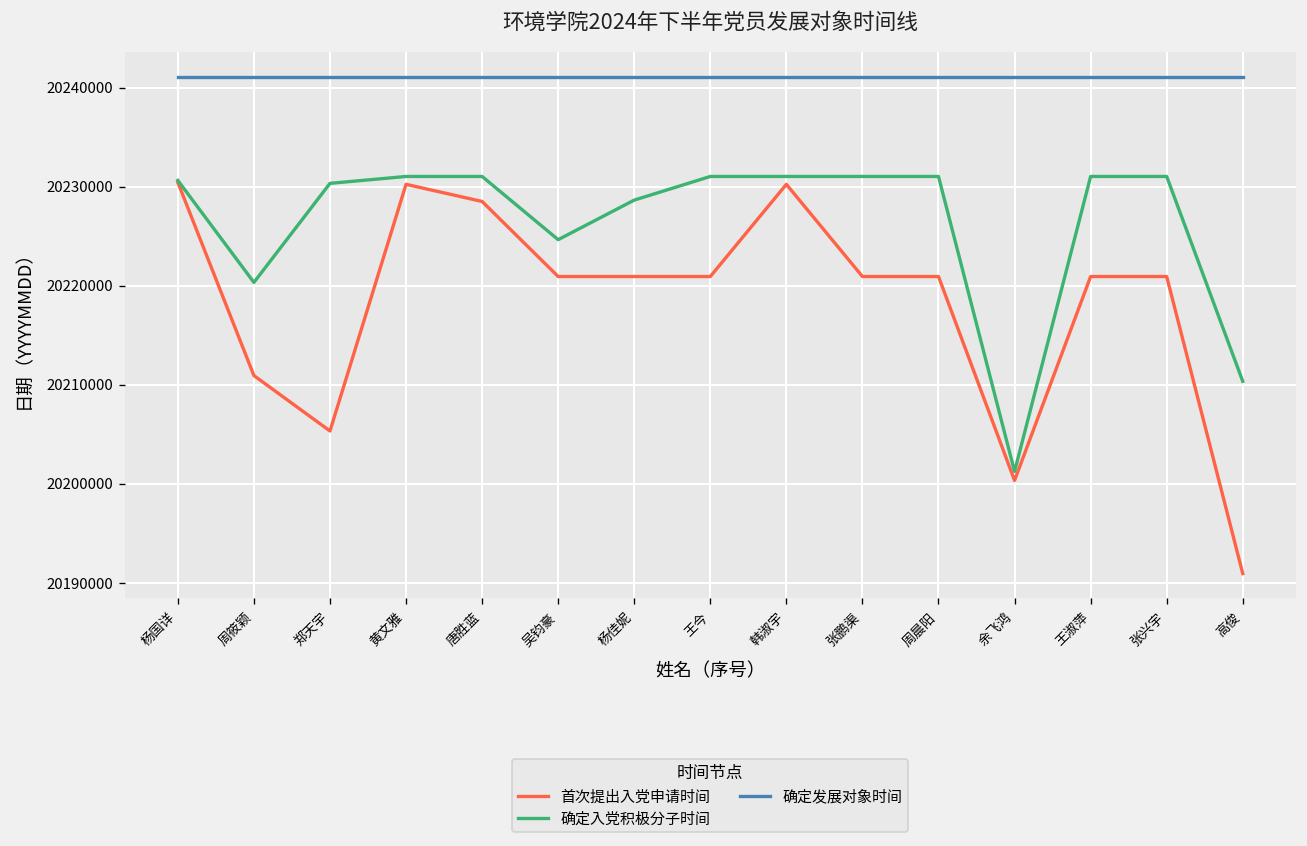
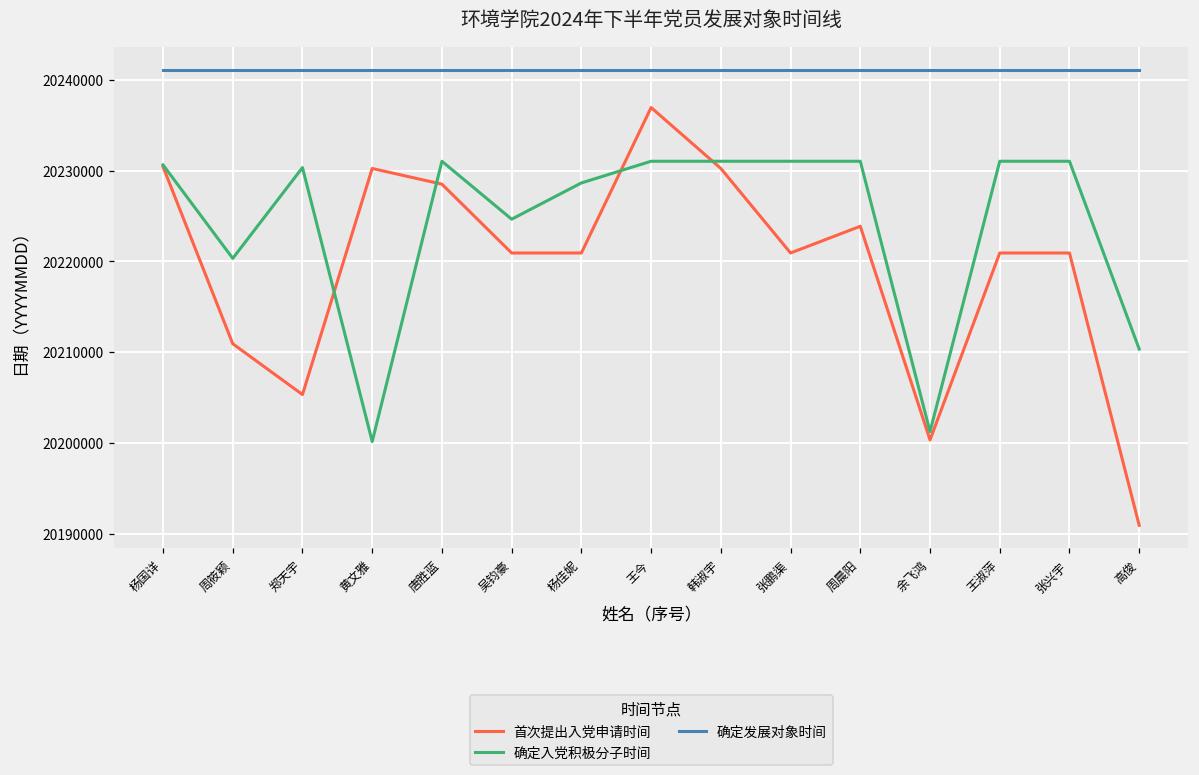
  {
    "首次提出入党申请时间": {
      "周筱颖": 20211000,
      "郑天宇": 20205000,
      "黄文雅": 20230000,
      "唐胜蓝": 20228000,
      "吴钧豪": 20221000,
      "杨佳妮": 20221000,
-     "王今": 20221000,
+     "王今": 20237000,
      "韩淑宇": 20230000,
      "张鹏渠": 20221000,
-     "周晨阳": 20221000,
+     "周晨阳": 20224000,
      "余飞鸿": 20200000,
      "王淑萍": 20221000,
      "张兴宇": 20221000,
      "高俊": 20191000
    },
    "确定入党积极分子时间": {
      "周筱颖": 20220000,
      "郑天宇": 20230000,
-     "黄文雅": 20231000,
+     "黄文雅": 20200000,
      "唐胜蓝": 20231000,
      "吴钧豪": 20225000,
      "杨佳妮": 20229000,
      "王今": 20231000,
      "韩淑宇": 20231000,
      "张鹏渠": 20231000,
      "周晨阳": 20231000,
      "余飞鸿": 20201000,
      "王淑萍": 20231000,
      "张兴宇": 20231000,
      "高俊": 20210000
    },
    "确定发展对象时间": {
      "杨国详": 20241000,
      "周筱颖": 20241000,
      "郑天宇": 20241000,
      "黄文雅": 20241000,
      "唐胜蓝": 20241000,
      "吴钧豪": 20241000,
      "杨佳妮": 20241000,
      "王今": 20241000,
      "韩淑宇": 20241000,
      "张鹏渠": 20241000,
      "周晨阳": 20241000,
      "余飞鸿": 20241000,
      "王淑萍": 20241000,
      "张兴宇": 20241000,
      "高俊": 20241000
    }
  }
